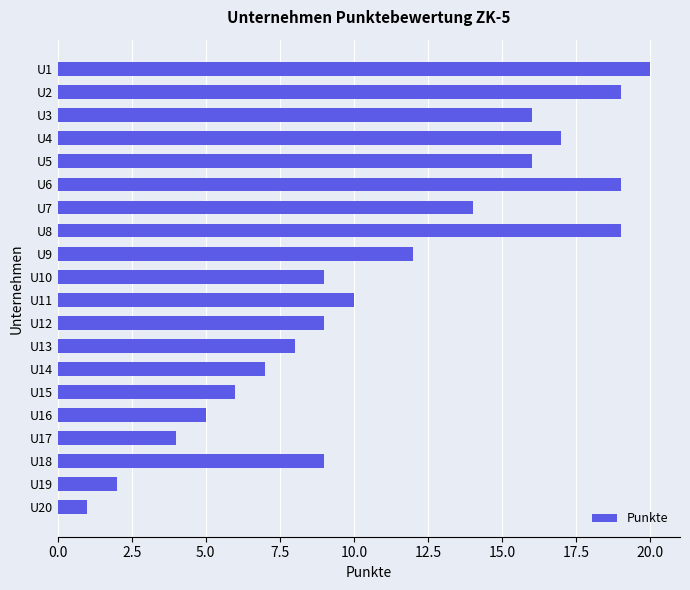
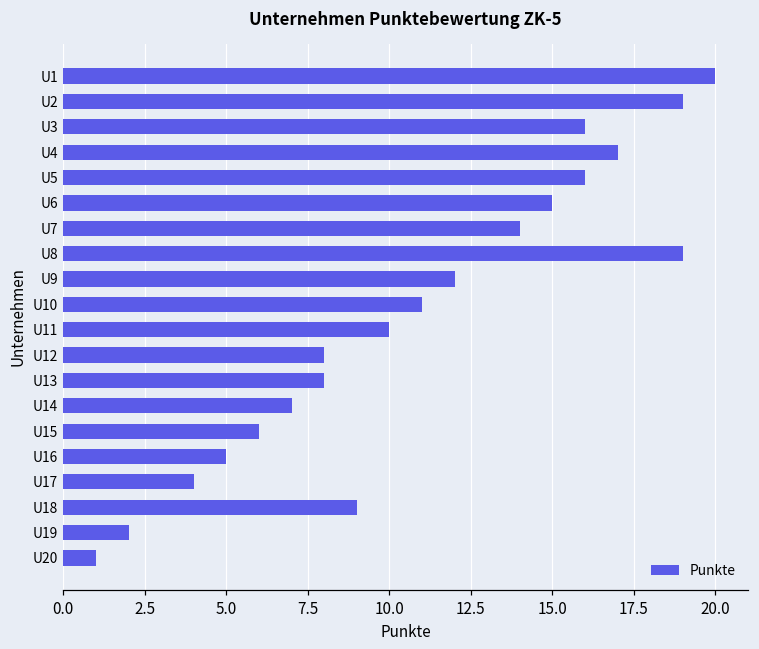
  {
    "U1": 20,
    "U2": 19,
    "U3": 16,
    "U4": 17,
    "U5": 16,
-   "U6": 19,
+   "U6": 15,
    "U7": 14,
    "U8": 19,
    "U9": 12,
-   "U10": 9,
+   "U10": 11,
    "U11": 10,
-   "U12": 9,
+   "U12": 8,
    "U13": 8,
    "U14": 7,
    "U15": 6,
    "U16": 5,
    "U17": 4,
    "U18": 9,
    "U19": 2,
    "U20": 1
  }
